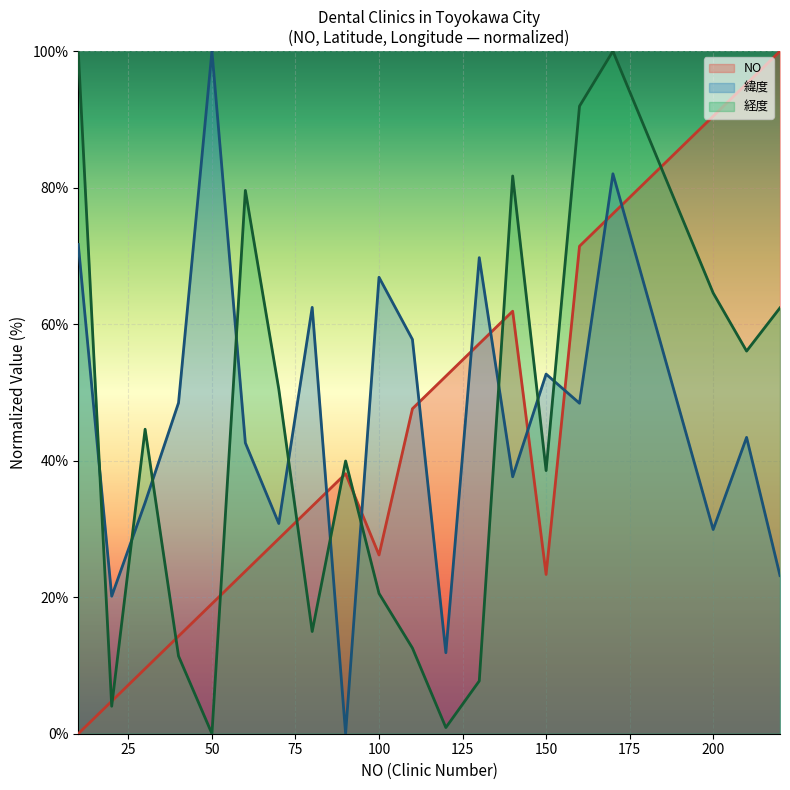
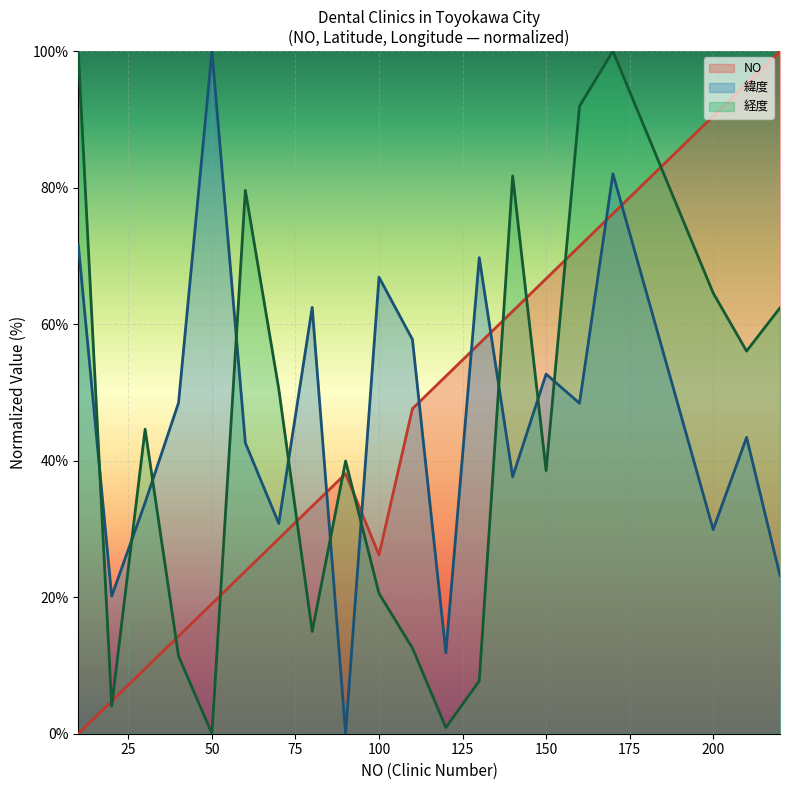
  {
    "NO": {
      "50": "19%",
      "100": "26%",
-     "150": "23%"
+     "150": "67%"
    }
  }
